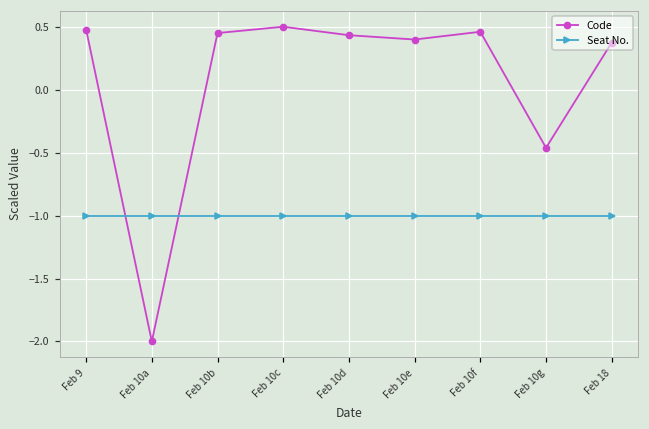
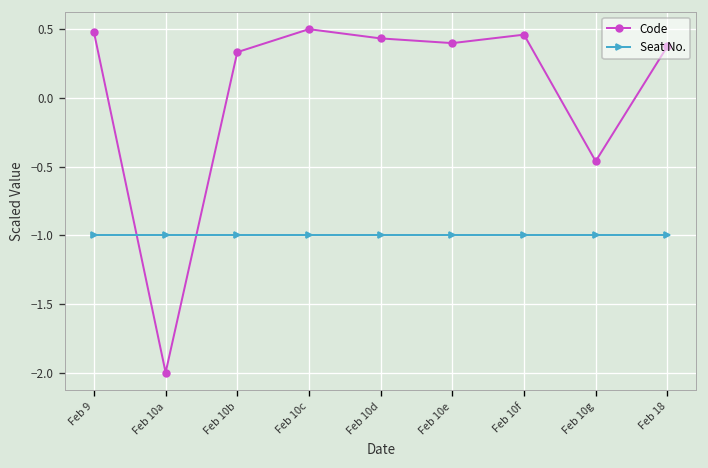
  {
    "Code": {
      "Feb 9": 0.48,
      "Feb 10a": -2.00,
-     "Feb 10b": 0.45,
+     "Feb 10b": 0.33,
      "Feb 10c": 0.50,
      "Feb 10d": 0.43,
      "Feb 10e": 0.40,
      "Feb 10f": 0.46,
      "Feb 10g": -0.46
    },
    "Seat No.": {
      "Feb 9": -1.00,
      "Feb 10a": -1.00,
      "Feb 10b": -1.00,
      "Feb 10c": -1.00,
      "Feb 10d": -1.00,
      "Feb 10e": -1.00,
      "Feb 10f": -1.00,
      "Feb 10g": -1.00,
      "Feb 18": -1.00
    }
  }
